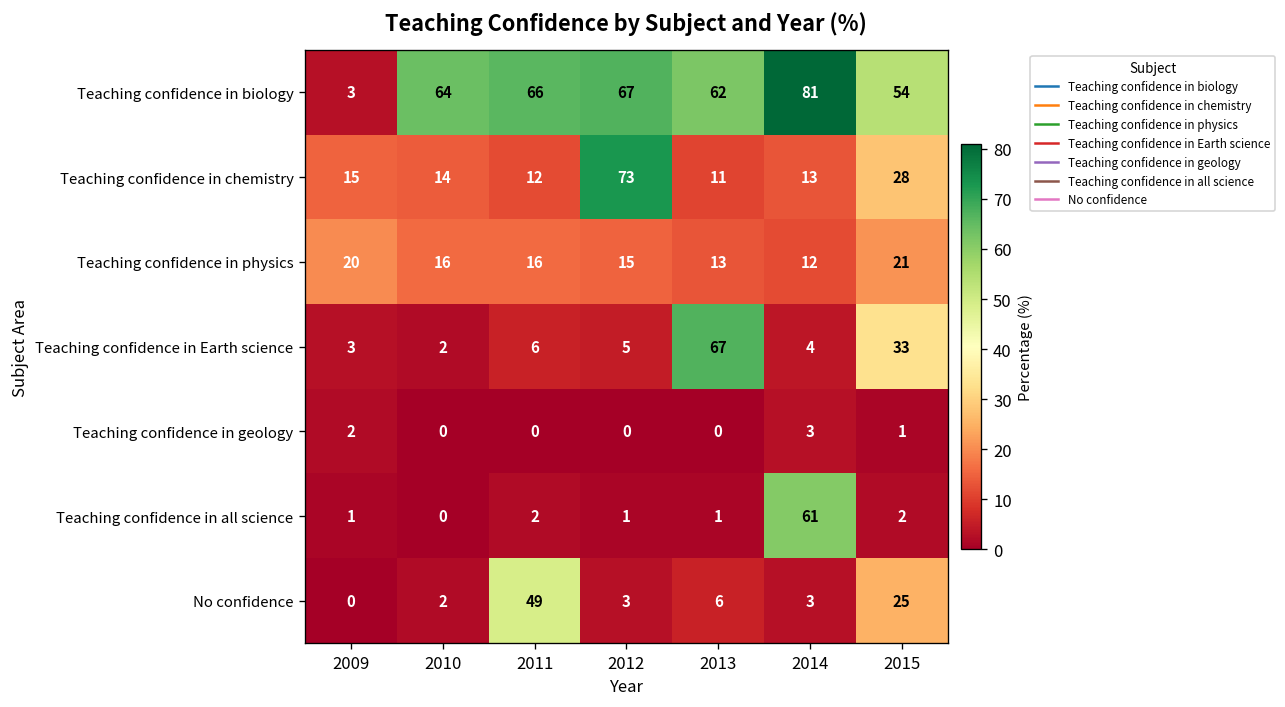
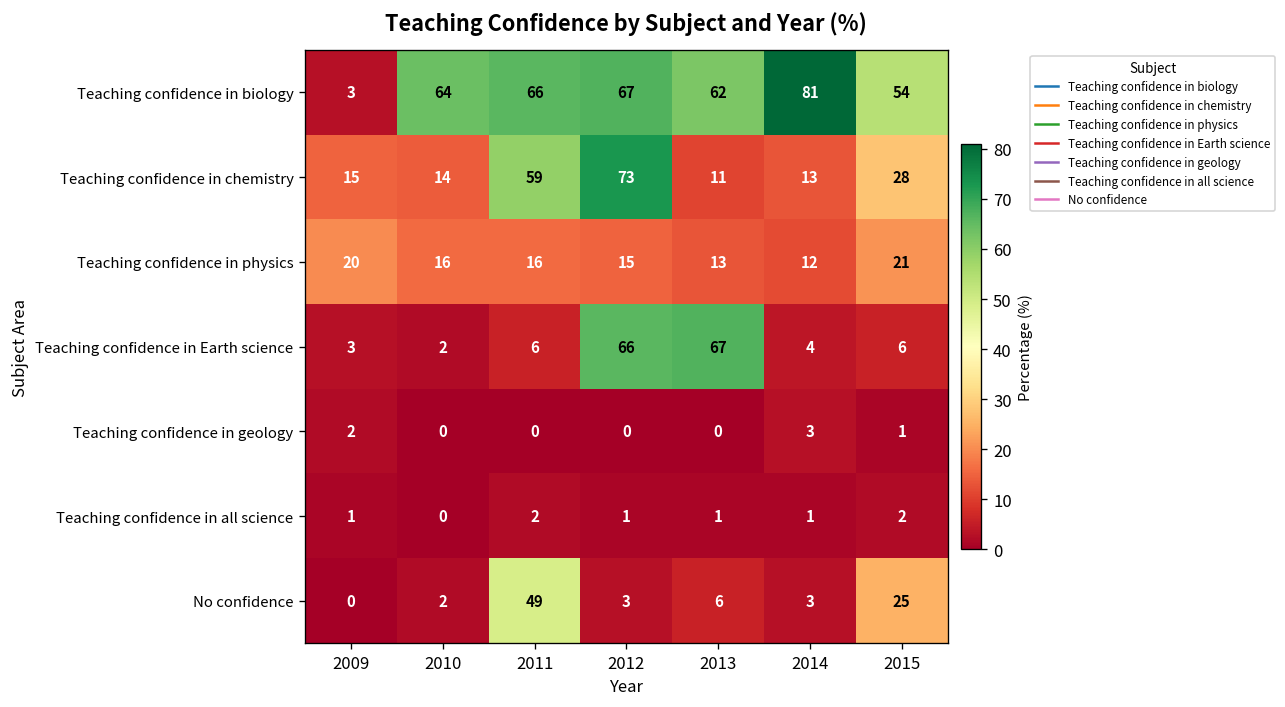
  {
    "Teaching confidence in biology": {
      "2009": 3,
      "2010": 64,
      "2011": 66,
      "2012": 67,
      "2013": 62,
      "2014": 81,
      "2015": 54
    },
    "Teaching confidence in chemistry": {
      "2009": 15,
      "2010": 14,
-     "2011": 12,
+     "2011": 59,
      "2012": 73,
      "2013": 11,
      "2014": 13,
      "2015": 28
    },
    "Teaching confidence in physics": {
      "2009": 20,
      "2010": 16,
      "2011": 16,
      "2012": 15,
      "2013": 13,
      "2014": 12,
      "2015": 21
    },
    "Teaching confidence in Earth science": {
      "2009": 3,
      "2010": 2,
      "2011": 6,
-     "2012": 5,
+     "2012": 66,
      "2013": 67,
      "2014": 4,
-     "2015": 33
+     "2015": 6
    },
    "Teaching confidence in geology": {
      "2009": 2,
      "2010": 0,
      "2011": 0,
      "2012": 0,
      "2013": 0,
      "2014": 3,
      "2015": 1
    },
    "Teaching confidence in all science": {
      "2009": 1,
      "2010": 0,
      "2011": 2,
      "2012": 1,
      "2013": 1,
-     "2014": 61,
+     "2014": 1,
      "2015": 2
    },
    "No confidence": {
      "2009": 0,
      "2010": 2,
      "2011": 49,
      "2012": 3,
      "2013": 6,
      "2014": 3,
      "2015": 25
    }
  }
